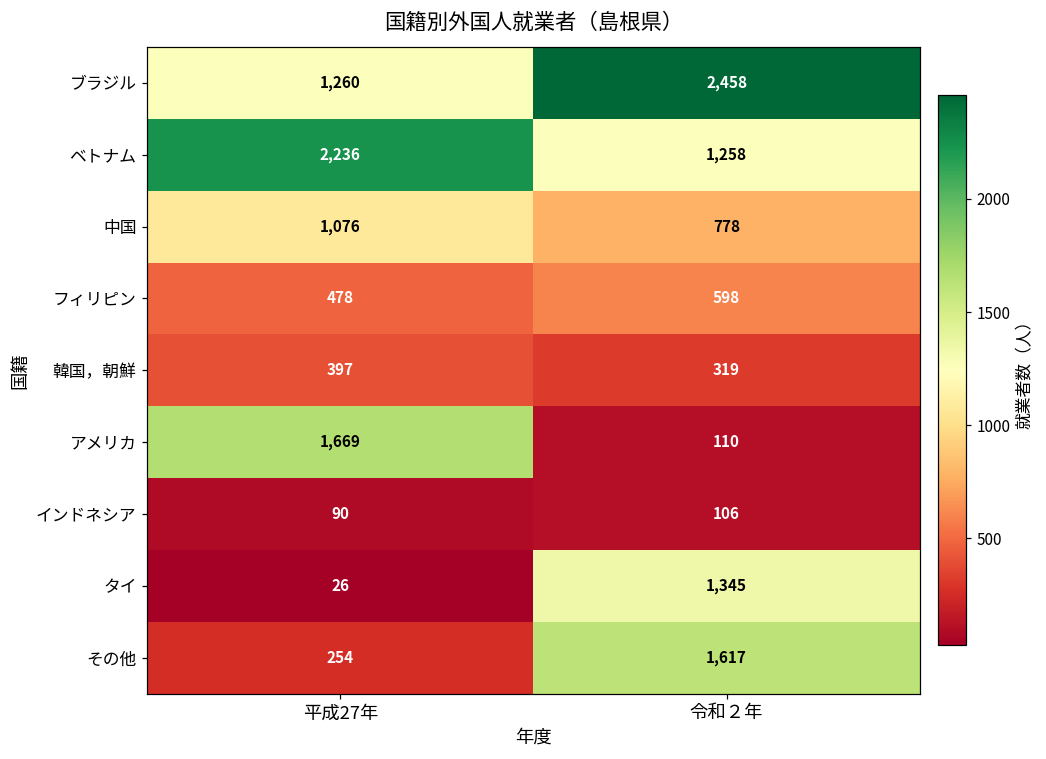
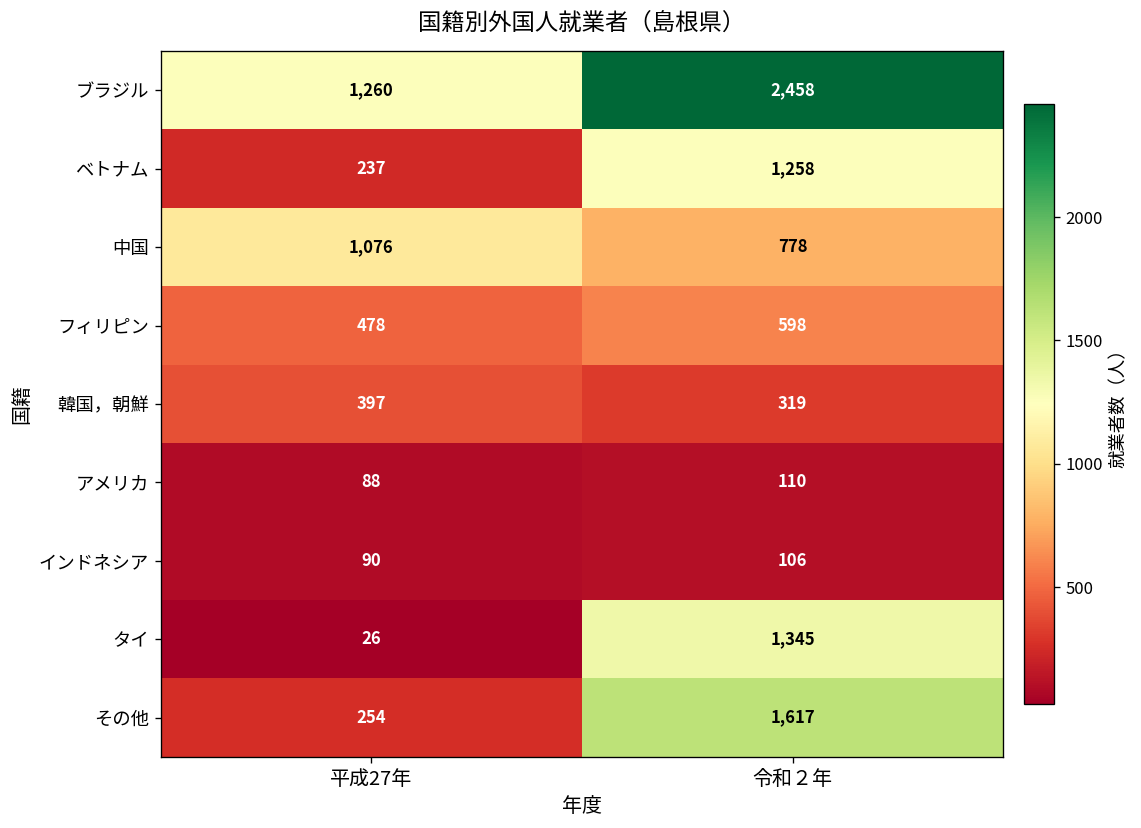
  {
    "ブラジル": {
      "平成27年": "1,260",
      "令和２年": "2,458"
    },
    "ベトナム": {
-     "平成27年": "2,236",
+     "平成27年": "237",
      "令和２年": "1,258"
    },
    "中国": {
      "平成27年": "1,076",
      "令和２年": "778"
    },
    "フィリピン": {
      "平成27年": "478",
      "令和２年": "598"
    },
    "韓国，朝鮮": {
      "平成27年": "397",
      "令和２年": "319"
    },
    "アメリカ": {
-     "平成27年": "1,669",
+     "平成27年": "88",
      "令和２年": "110"
    },
    "インドネシア": {
      "平成27年": "90",
      "令和２年": "106"
    },
    "タイ": {
      "平成27年": "26",
      "令和２年": "1,345"
    },
    "その他": {
      "平成27年": "254",
      "令和２年": "1,617"
    }
  }
